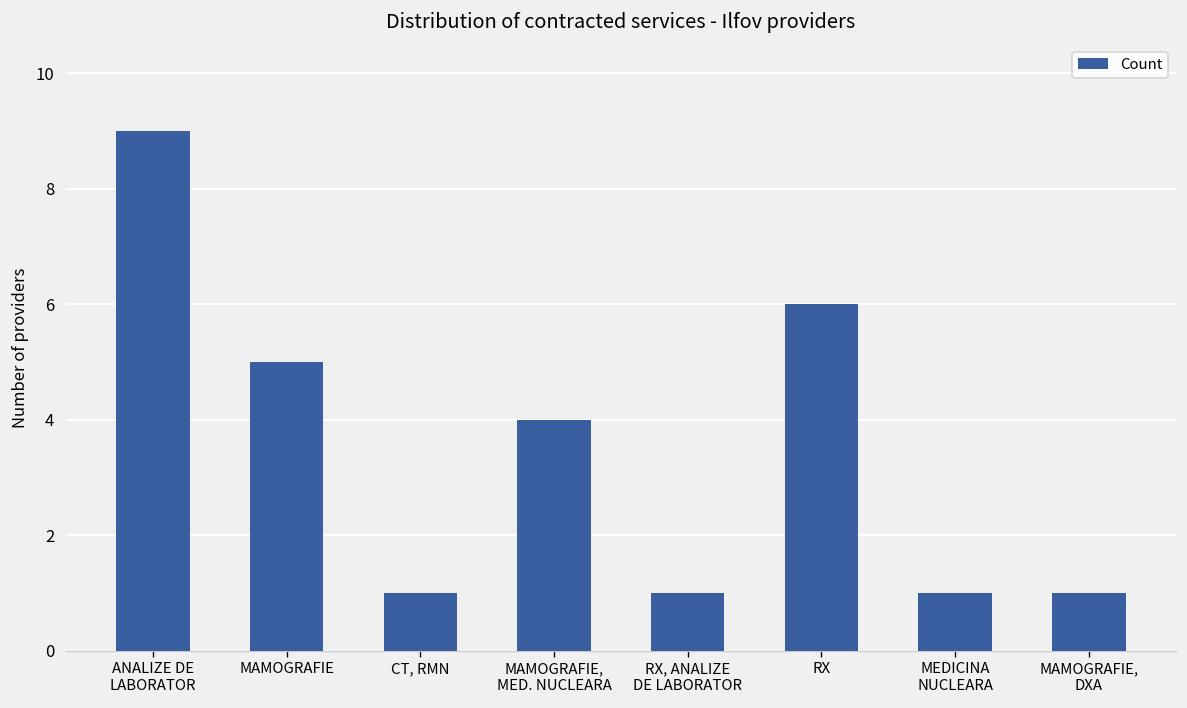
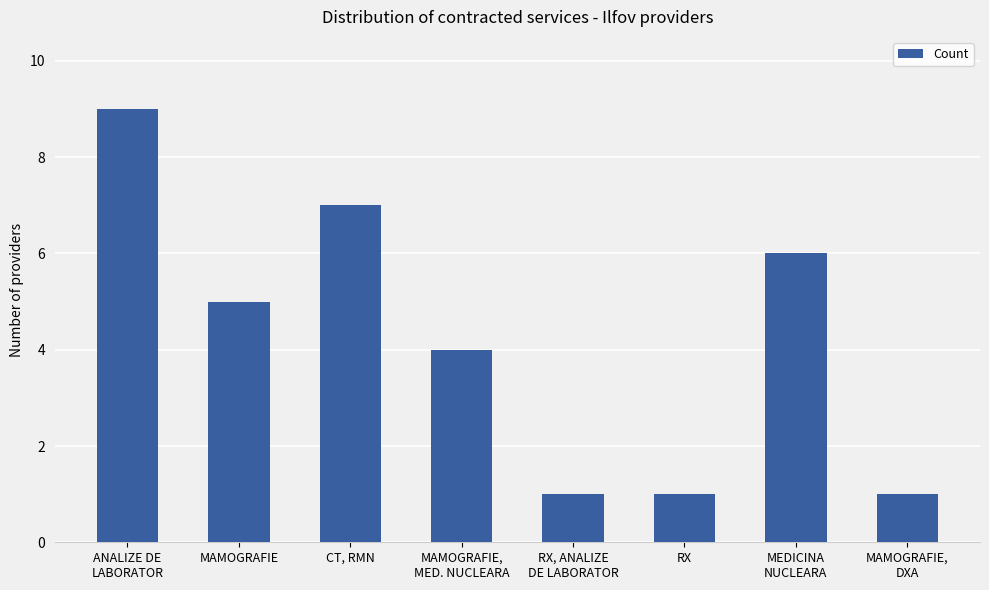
  {
    "ANALIZE DE LABORATOR": 9,
    "MAMOGRAFIE": 5,
-   "CT, RMN": 1,
+   "CT, RMN": 7,
    "MAMOGRAFIE, MED. NUCLEARA": 4,
    "RX, ANALIZE DE LABORATOR": 1,
-   "RX": 6,
-   "MEDICINA NUCLEARA": 1,
+   "RX": 1,
+   "MEDICINA NUCLEARA": 6,
    "MAMOGRAFIE, DXA": 1
  }
